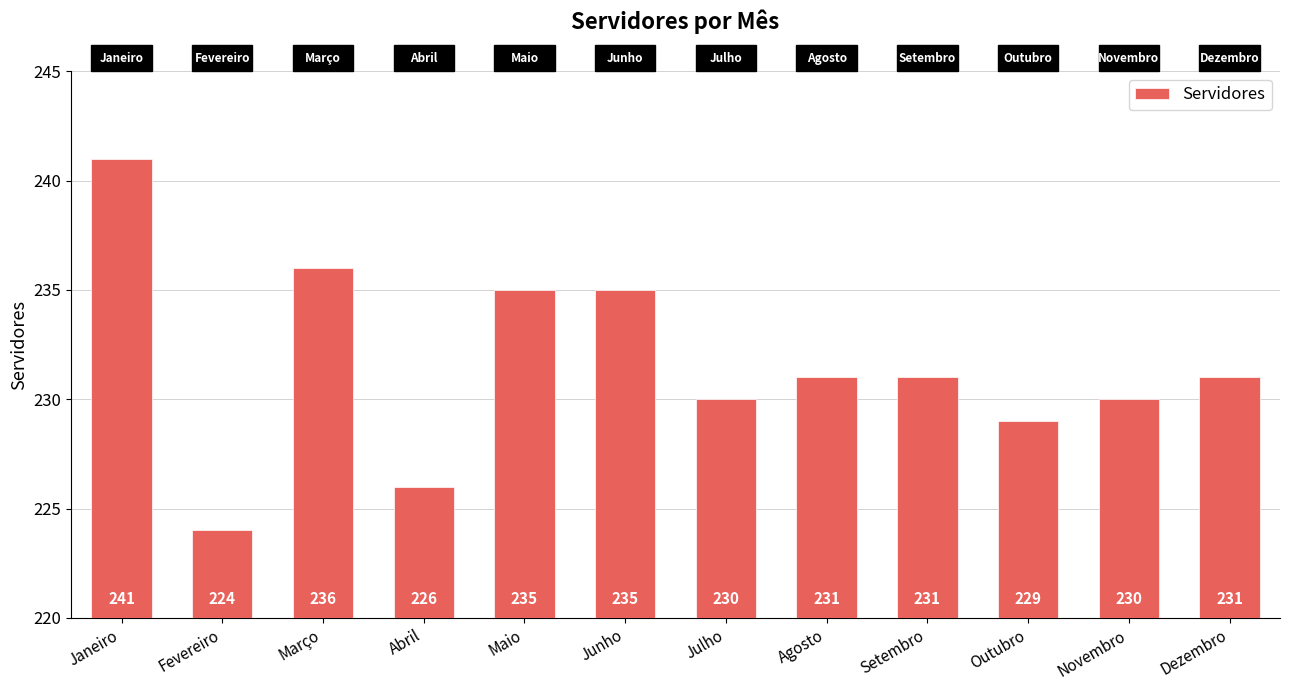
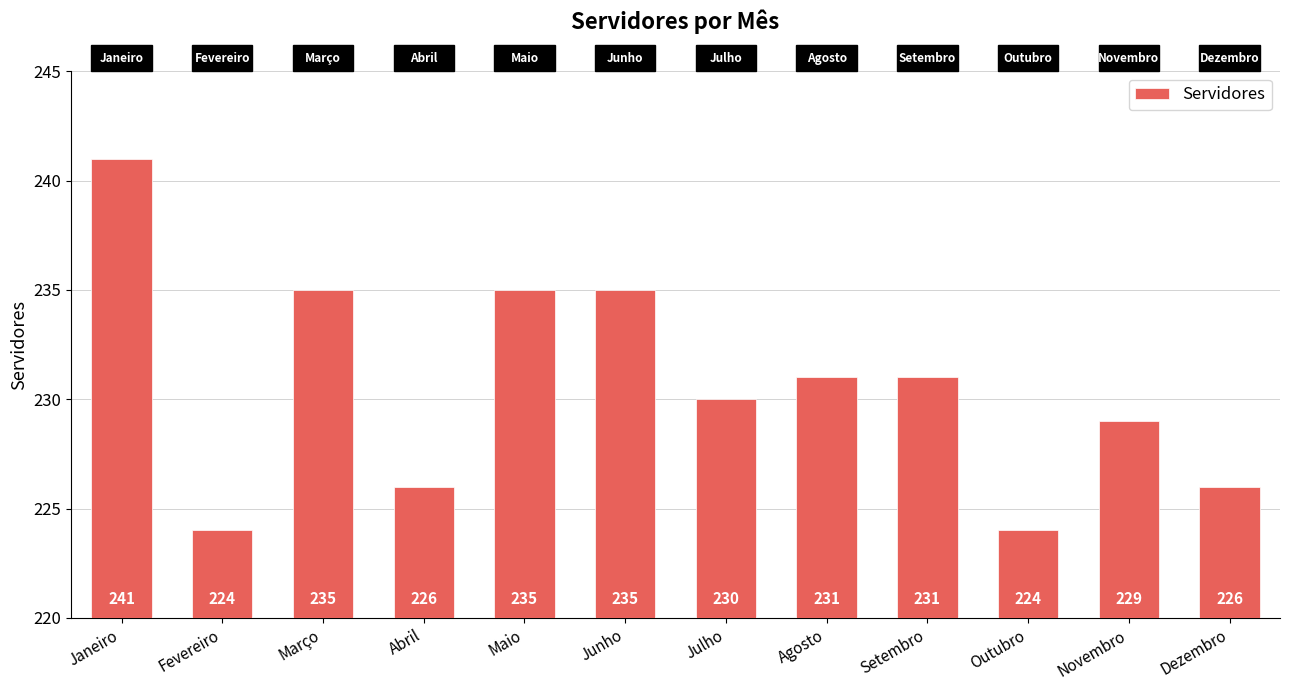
  {
    "Janeiro": 241,
    "Fevereiro": 224,
-   "Março": 236,
+   "Março": 235,
    "Abril": 226,
    "Maio": 235,
    "Junho": 235,
    "Julho": 230,
    "Agosto": 231,
    "Setembro": 231,
-   "Outubro": 229,
-   "Novembro": 230,
-   "Dezembro": 231
+   "Outubro": 224,
+   "Novembro": 229,
+   "Dezembro": 226
  }
